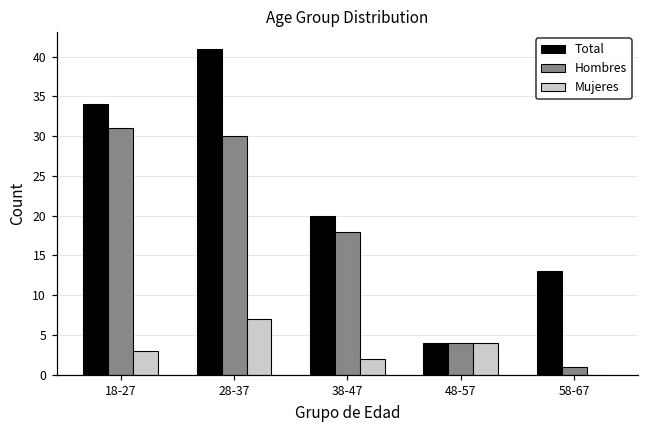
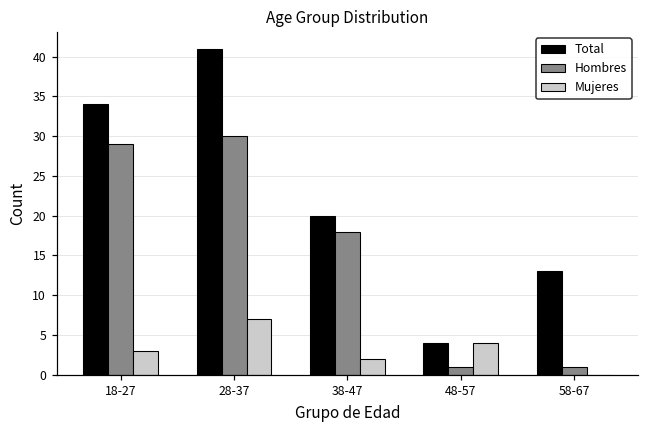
  {
    "Total": {
      "18-27": 34,
      "28-37": 41,
      "38-47": 20,
      "48-57": 4,
      "58-67": 13
    },
    "Hombres": {
-     "18-27": 31,
+     "18-27": 29,
      "28-37": 30,
      "38-47": 18,
-     "48-57": 4,
+     "48-57": 1,
      "58-67": 1
    },
    "Mujeres": {
      "18-27": 3,
      "28-37": 7,
      "38-47": 2,
      "48-57": 4,
      "58-67": 0
    }
  }
